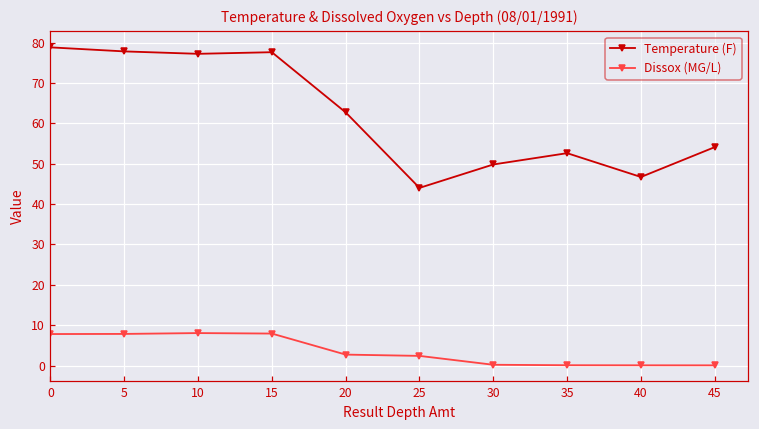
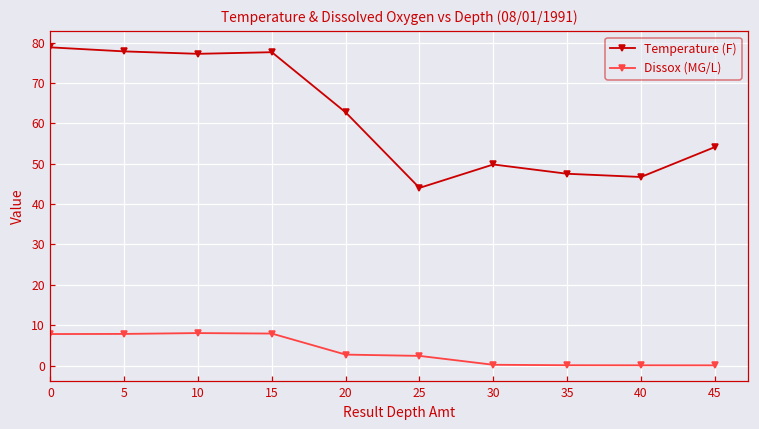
  {
    "Temperature (F)": {
      "0": 79,
      "5": 78,
      "10": 77,
      "15": 78,
      "20": 63,
      "25": 44,
      "30": 50,
-     "35": 53,
+     "35": 48,
      "40": 47,
      "45": 54
    },
    "Dissox (MG/L)": {
      "0": 8,
      "5": 8,
      "10": 8,
      "15": 8,
      "20": 3,
      "25": 2,
      "30": 0,
      "35": 0,
      "40": 0,
      "45": 0
    }
  }
